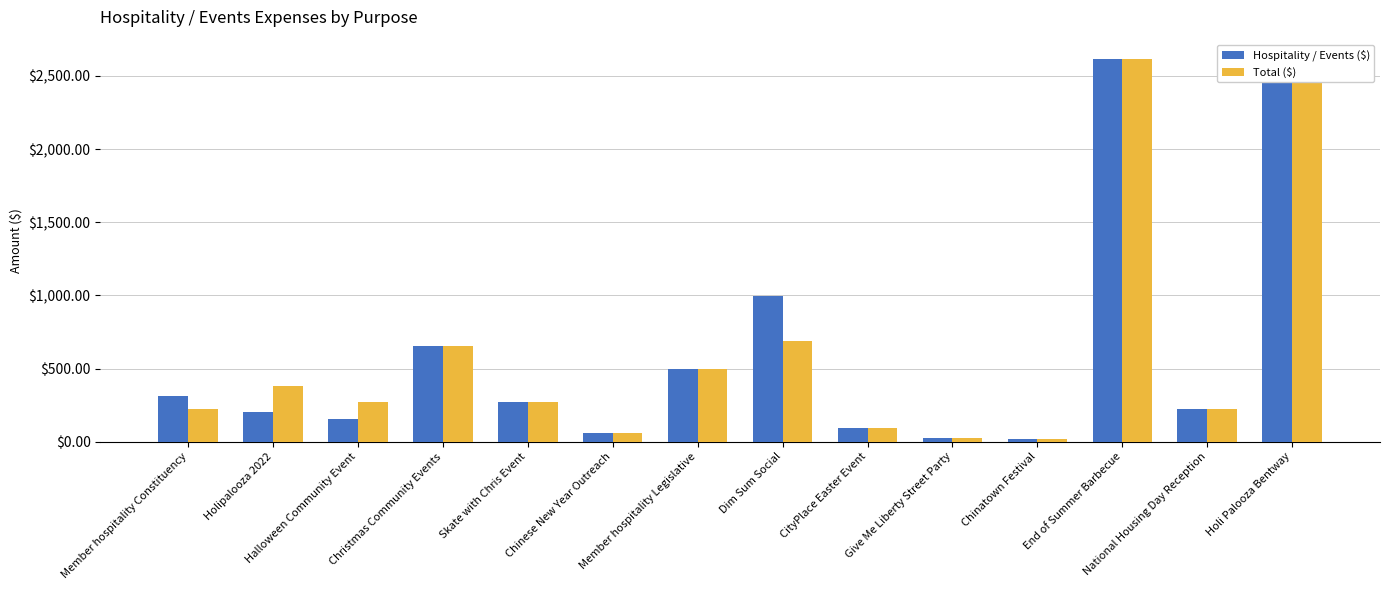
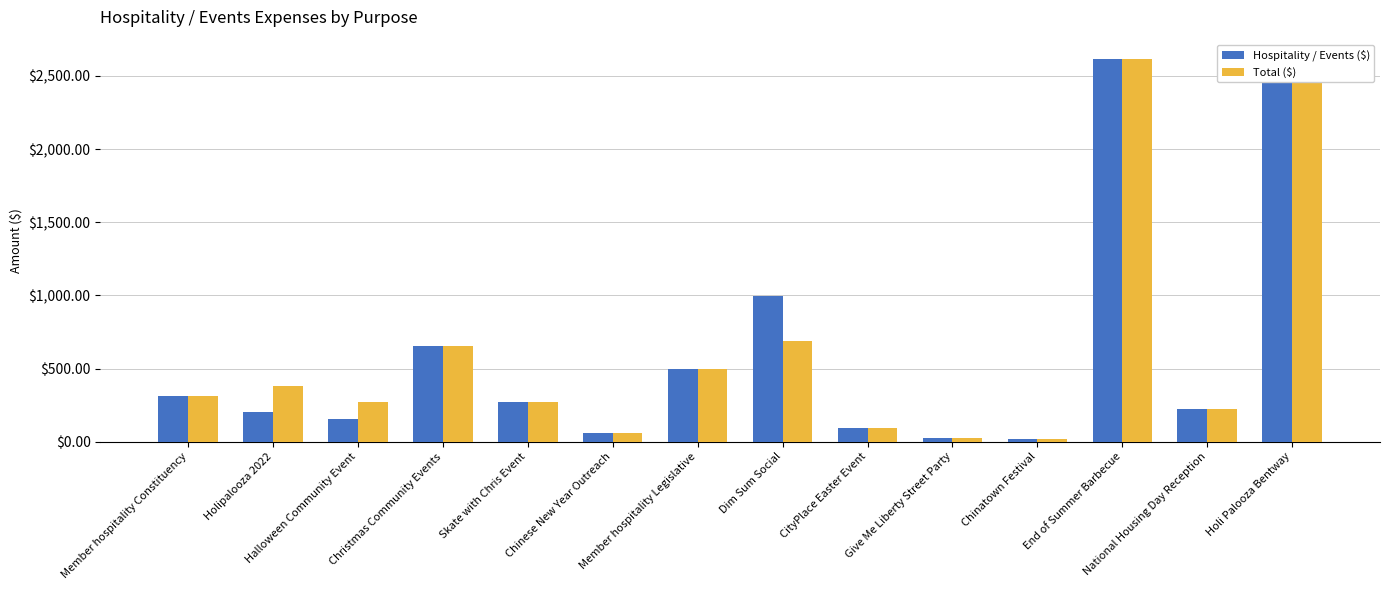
  {
    "Hospitality / Events ($)": {
      "Member hospitality Constituency": "$310",
      "Holipalooza 2022": "$210",
      "Halloween Community Event": "$150",
      "Christmas Community Events": "$650",
      "Skate with Chris Event": "$270",
      "Chinese New Year Outreach": "$60",
      "Member hospitality Legislative": "$500",
      "Dim Sum Social": "$1,000",
      "CityPlace Easter Event": "$90",
      "Give Me Liberty Street Party": "$20",
      "Chinatown Festival": "$20",
      "End of Summer Barbecue": "$2,620",
      "National Housing Day Reception": "$220"
    },
    "Total ($)": {
-     "Member hospitality Constituency": "$220",
+     "Member hospitality Constituency": "$310",
      "Holipalooza 2022": "$380",
      "Halloween Community Event": "$270",
      "Christmas Community Events": "$650",
      "Skate with Chris Event": "$270",
      "Chinese New Year Outreach": "$60",
      "Member hospitality Legislative": "$500",
      "Dim Sum Social": "$690",
      "CityPlace Easter Event": "$90",
      "Give Me Liberty Street Party": "$20",
      "Chinatown Festival": "$20",
      "End of Summer Barbecue": "$2,620",
      "National Housing Day Reception": "$220"
    }
  }
